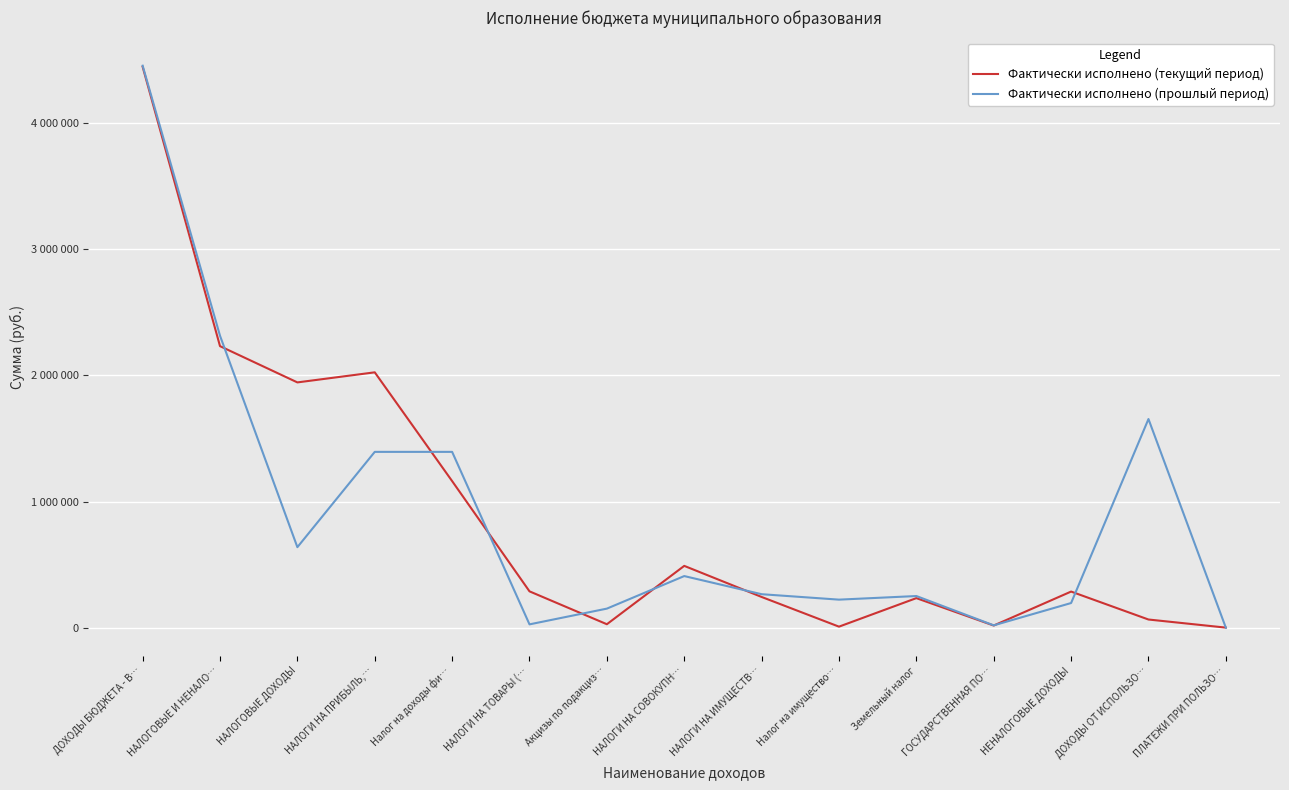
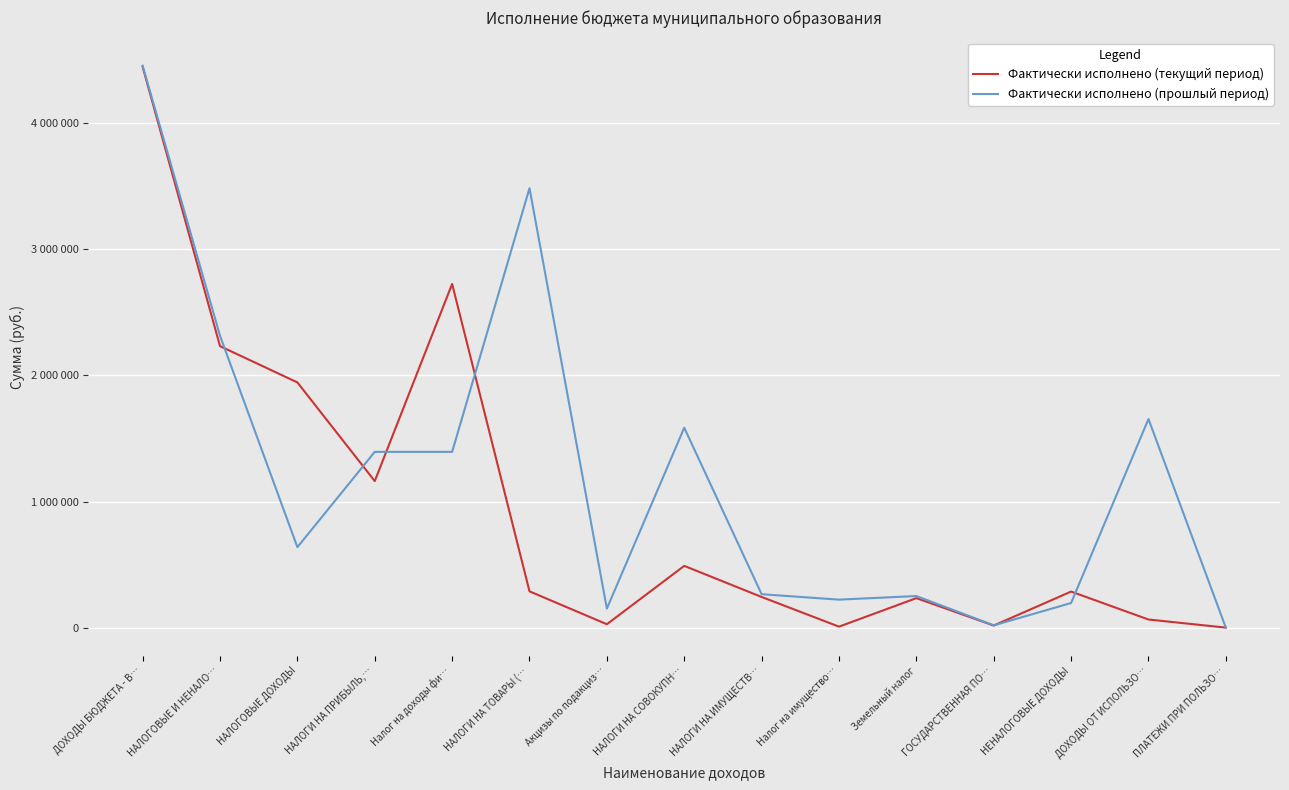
  {
    "Фактически исполнено (текущий период)": {
      "НАЛОГОВЫЕ И НЕНАЛО…": 2230000,
      "НАЛОГОВЫЕ ДОХОДЫ": 1940000,
-     "НАЛОГИ НА ПРИБЫЛЬ,…": 2020000,
-     "Налог на доходы фи…": 1160000,
+     "НАЛОГИ НА ПРИБЫЛЬ,…": 1160000,
+     "Налог на доходы фи…": 2720000,
      "НАЛОГИ НА ТОВАРЫ (…": 290000,
      "Акцизы по подакциз…": 30000,
      "НАЛОГИ НА СОВОКУПН…": 490000,
      "НАЛОГИ НА ИМУЩЕСТВ…": 240000,
      "Налог на имущество…": 10000,
      "НЕНАЛОГОВЫЕ ДОХОДЫ": 290000,
      "ДОХОДЫ ОТ ИСПОЛЬЗО…": 70000
    },
    "Фактически исполнено (прошлый период)": {
      "НАЛОГОВЫЕ И НЕНАЛО…": 2310000,
      "НАЛОГОВЫЕ ДОХОДЫ": 640000,
      "НАЛОГИ НА ПРИБЫЛЬ,…": 1390000,
      "Налог на доходы фи…": 1390000,
-     "НАЛОГИ НА ТОВАРЫ (…": 30000,
+     "НАЛОГИ НА ТОВАРЫ (…": 3480000,
      "Акцизы по подакциз…": 150000,
-     "НАЛОГИ НА СОВОКУПН…": 410000,
+     "НАЛОГИ НА СОВОКУПН…": 1590000,
      "НАЛОГИ НА ИМУЩЕСТВ…": 270000,
      "Налог на имущество…": 220000,
      "НЕНАЛОГОВЫЕ ДОХОДЫ": 200000,
      "ДОХОДЫ ОТ ИСПОЛЬЗО…": 1650000
    }
  }
